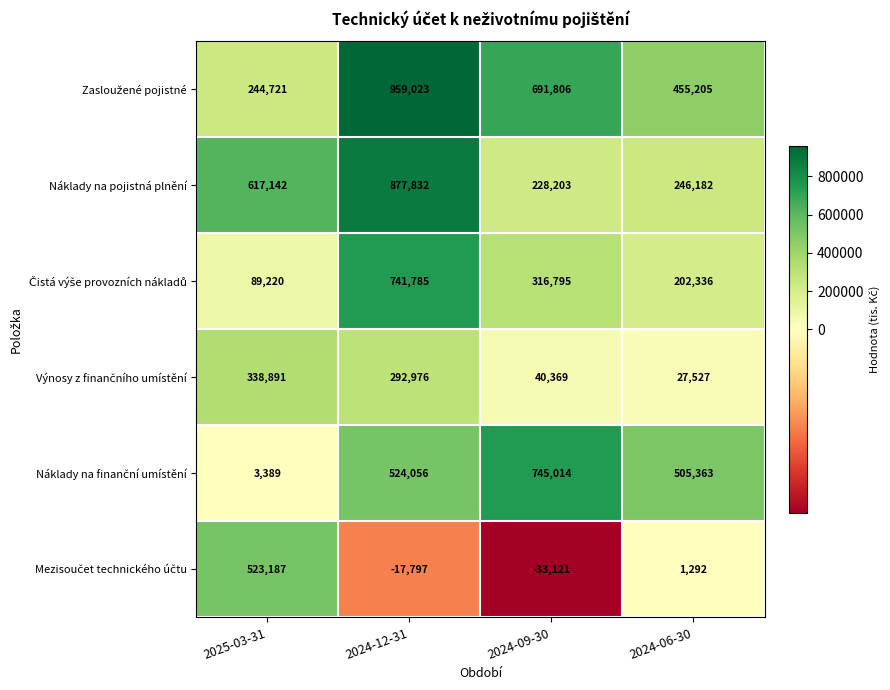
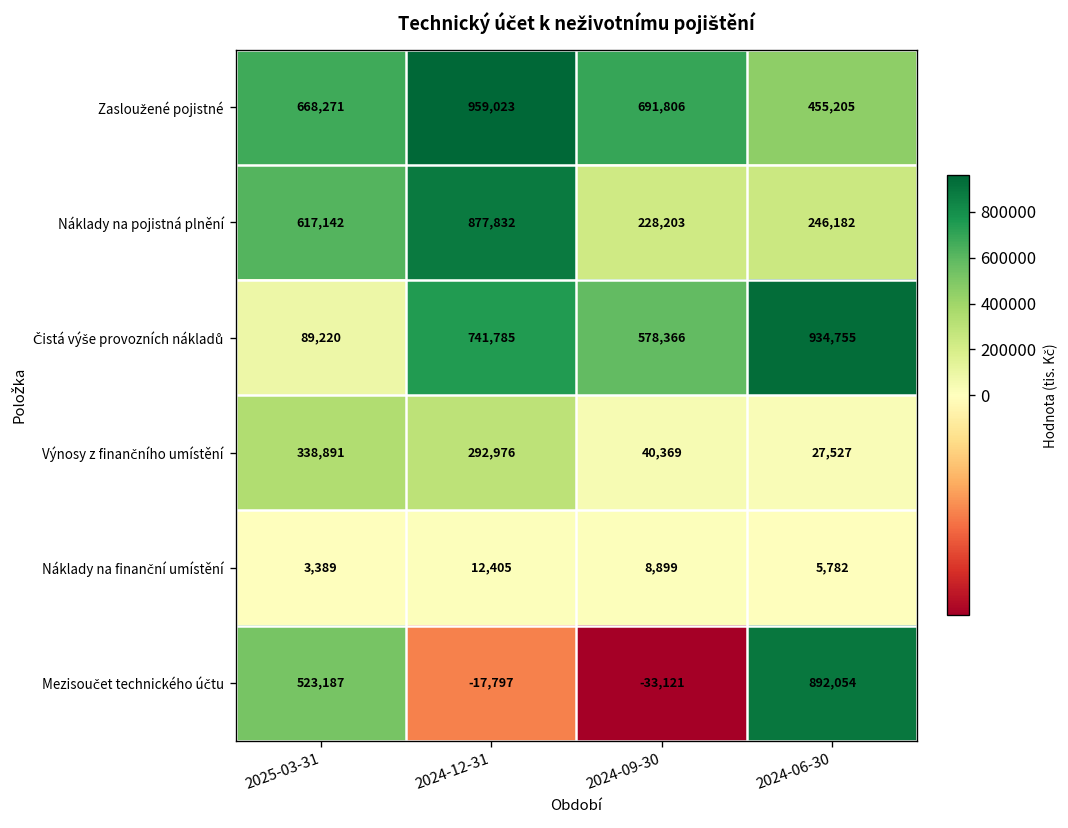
  {
    "Zasloužené pojistné": {
-     "2025-03-31": "244,721",
+     "2025-03-31": "668,271",
      "2024-12-31": "959,023",
      "2024-09-30": "691,806",
      "2024-06-30": "455,205"
    },
    "Náklady na pojistná plnění": {
      "2025-03-31": "617,142",
      "2024-12-31": "877,832",
      "2024-09-30": "228,203",
      "2024-06-30": "246,182"
    },
    "Čistá výše provozních nákladů": {
      "2025-03-31": "89,220",
      "2024-12-31": "741,785",
-     "2024-09-30": "316,795",
-     "2024-06-30": "202,336"
+     "2024-09-30": "578,366",
+     "2024-06-30": "934,755"
    },
    "Výnosy z finančního umístění": {
      "2025-03-31": "338,891",
      "2024-12-31": "292,976",
      "2024-09-30": "40,369",
      "2024-06-30": "27,527"
    },
    "Náklady na finanční umístění": {
      "2025-03-31": "3,389",
-     "2024-12-31": "524,056",
-     "2024-09-30": "745,014",
-     "2024-06-30": "505,363"
+     "2024-12-31": "12,405",
+     "2024-09-30": "8,899",
+     "2024-06-30": "5,782"
    },
    "Mezisoučet technického účtu": {
      "2025-03-31": "523,187",
      "2024-12-31": "-17,797",
      "2024-09-30": "-33,121",
-     "2024-06-30": "1,292"
+     "2024-06-30": "892,054"
    }
  }
